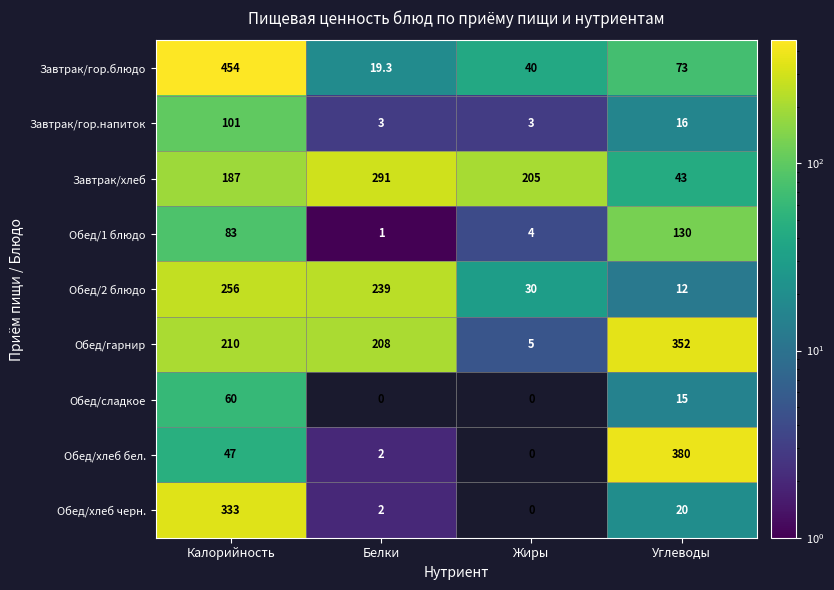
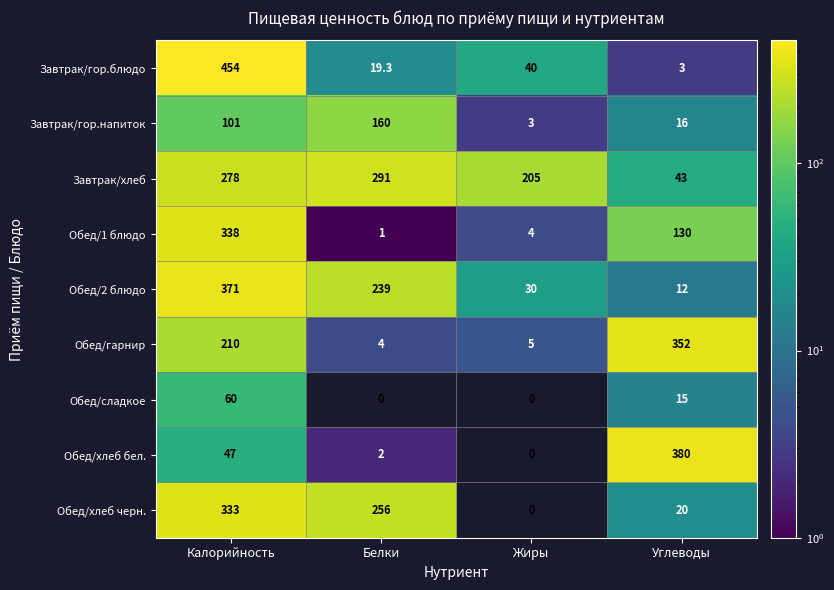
  {
    "Завтрак/гор.блюдо": {
      "Калорийность": 454,
      "Белки": 19.3,
      "Жиры": 40,
-     "Углеводы": 73
+     "Углеводы": 3
    },
    "Завтрак/гор.напиток": {
      "Калорийность": 101,
-     "Белки": 3,
+     "Белки": 160,
      "Жиры": 3,
      "Углеводы": 16
    },
    "Завтрак/хлеб": {
-     "Калорийность": 187,
+     "Калорийность": 278,
      "Белки": 291,
      "Жиры": 205,
      "Углеводы": 43
    },
    "Обед/1 блюдо": {
-     "Калорийность": 83,
+     "Калорийность": 338,
      "Белки": 1,
      "Жиры": 4,
      "Углеводы": 130
    },
    "Обед/2 блюдо": {
-     "Калорийность": 256,
+     "Калорийность": 371,
      "Белки": 239,
      "Жиры": 30,
      "Углеводы": 12
    },
    "Обед/гарнир": {
      "Калорийность": 210,
-     "Белки": 208,
+     "Белки": 4,
      "Жиры": 5,
      "Углеводы": 352
    },
    "Обед/сладкое": {
      "Калорийность": 60,
      "Углеводы": 15
    },
    "Обед/хлеб бел.": {
      "Калорийность": 47,
      "Белки": 2,
      "Углеводы": 380
    },
    "Обед/хлеб черн.": {
      "Калорийность": 333,
-     "Белки": 2,
+     "Белки": 256,
      "Углеводы": 20
    }
  }
